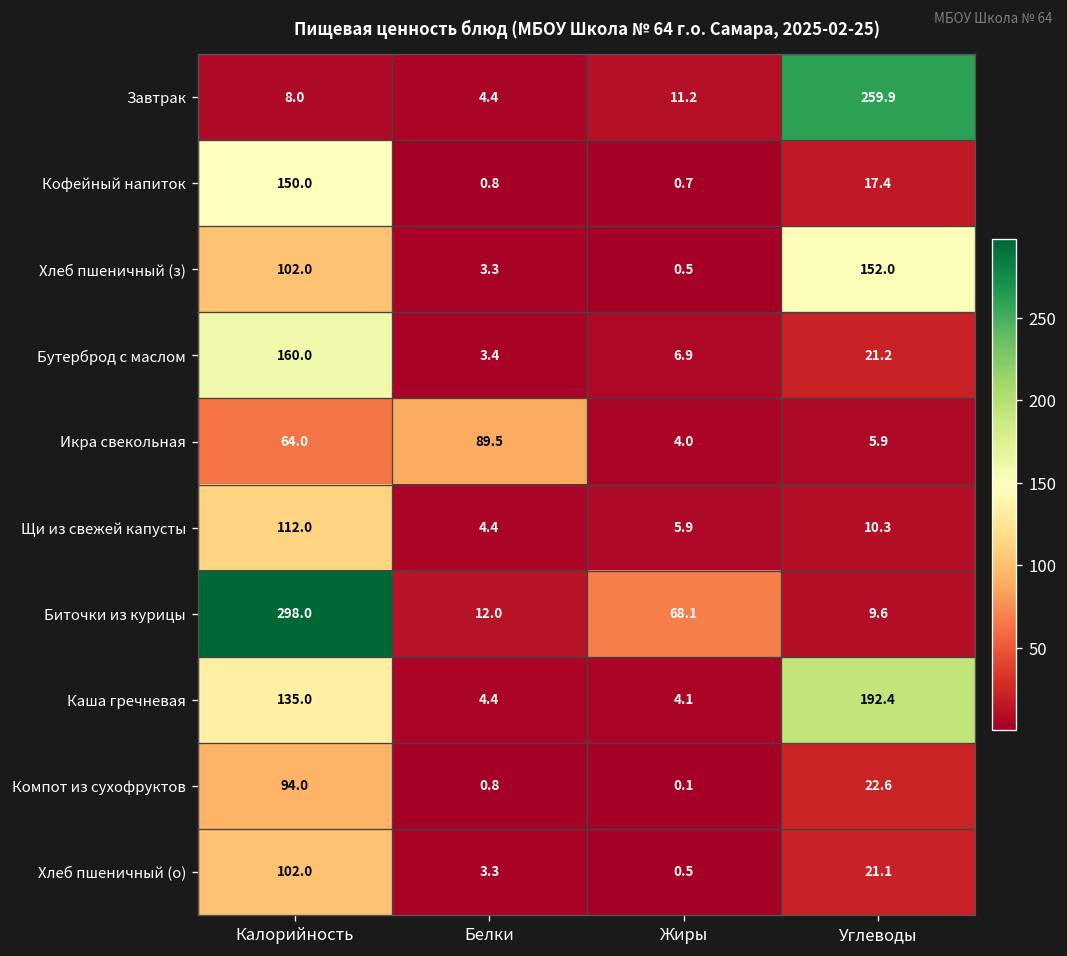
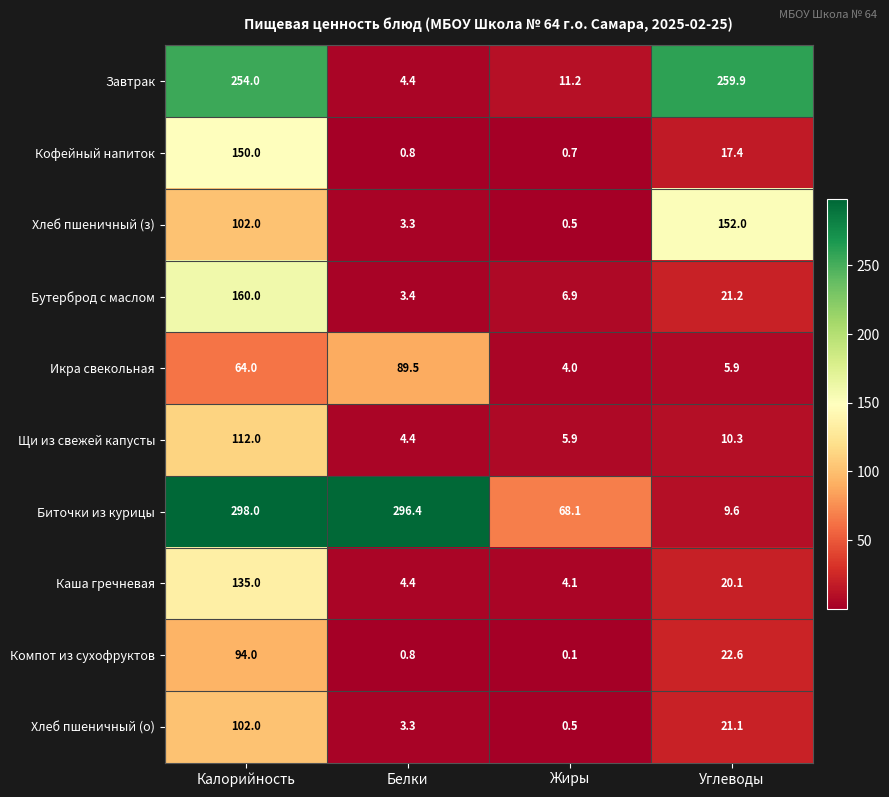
  {
    "Завтрак": {
-     "Калорийность": 8.0,
+     "Калорийность": 254.0,
      "Белки": 4.4,
      "Жиры": 11.2,
      "Углеводы": 259.9
    },
    "Кофейный напиток": {
      "Калорийность": 150.0,
      "Белки": 0.8,
      "Жиры": 0.7,
      "Углеводы": 17.4
    },
    "Хлеб пшеничный (з)": {
      "Калорийность": 102.0,
      "Белки": 3.3,
      "Жиры": 0.5,
      "Углеводы": 152.0
    },
    "Бутерброд с маслом": {
      "Калорийность": 160.0,
      "Белки": 3.4,
      "Жиры": 6.9,
      "Углеводы": 21.2
    },
    "Икра свекольная": {
      "Калорийность": 64.0,
      "Белки": 89.5,
      "Жиры": 4.0,
      "Углеводы": 5.9
    },
    "Щи из свежей капусты": {
      "Калорийность": 112.0,
      "Белки": 4.4,
      "Жиры": 5.9,
      "Углеводы": 10.3
    },
    "Биточки из курицы": {
      "Калорийность": 298.0,
-     "Белки": 12.0,
+     "Белки": 296.4,
      "Жиры": 68.1,
      "Углеводы": 9.6
    },
    "Каша гречневая": {
      "Калорийность": 135.0,
      "Белки": 4.4,
      "Жиры": 4.1,
-     "Углеводы": 192.4
+     "Углеводы": 20.1
    },
    "Компот из сухофруктов": {
      "Калорийность": 94.0,
      "Белки": 0.8,
      "Жиры": 0.1,
      "Углеводы": 22.6
    },
    "Хлеб пшеничный (о)": {
      "Калорийность": 102.0,
      "Белки": 3.3,
      "Жиры": 0.5,
      "Углеводы": 21.1
    }
  }
